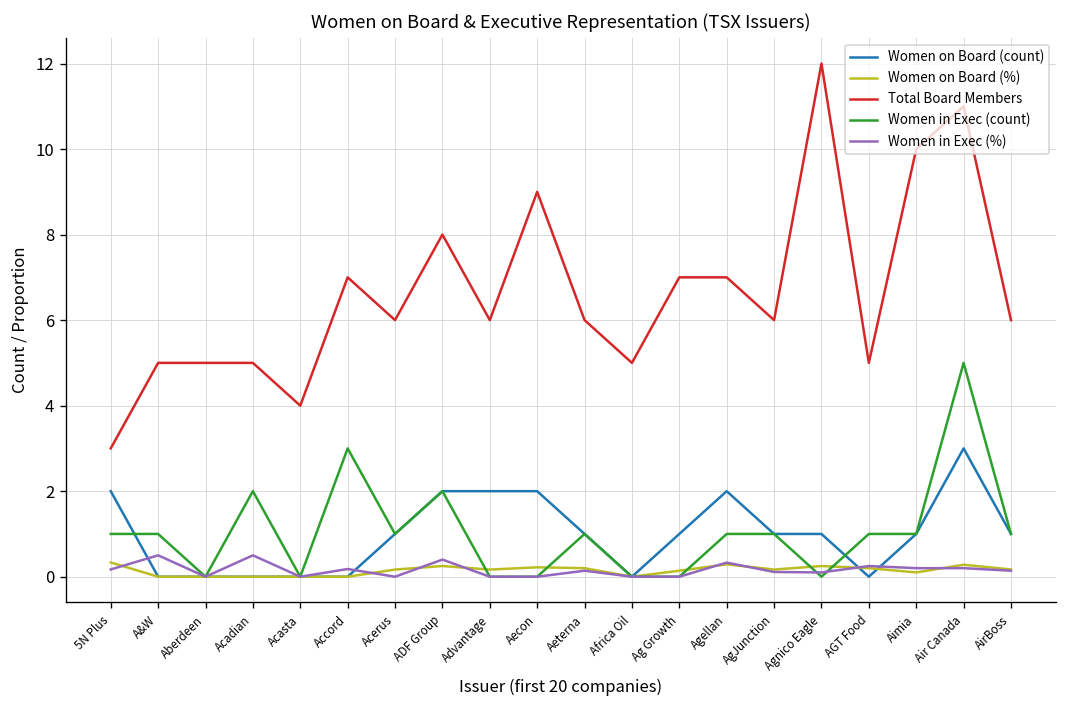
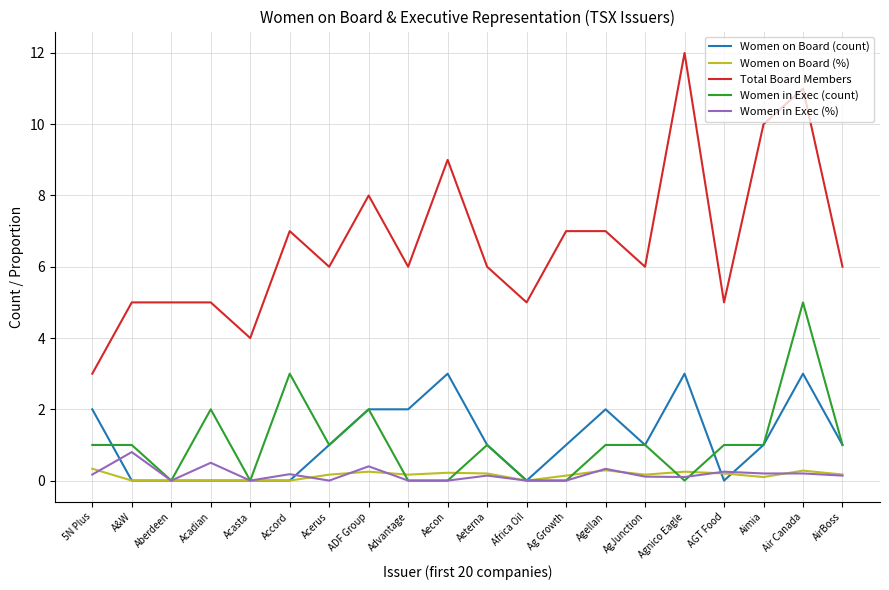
  {
    "Women on Board (count)": {
      "5N Plus": 2,
      "Advantage": 2,
-     "Aecon": 2,
+     "Aecon": 3,
      "Ag Growth": 1,
      "Agellan": 2,
-     "Agnico Eagle": 1,
+     "Agnico Eagle": 3,
      "AGT Food": 0,
      "Air Canada": 3
    },
    "Women on Board (%)": {
      "5N Plus": 0.3,
      "Acerus": 0.2,
      "ADF Group": 0.3,
      "Advantage": 0.2,
      "Aecon": 0.2,
      "Ag Growth": 0.1,
      "Agnico Eagle": 0.3,
      "Aimia": 0.1,
      "Air Canada": 0.3
    },
    "Total Board Members": {
      "5N Plus": 3.0,
      "A&W": 5.0,
      "Aberdeen": 5.0,
      "Acadian": 5.0,
      "Acasta": 4.0,
      "Accord": 7.0,
      "Acerus": 6.0,
      "ADF Group": 8.0,
      "Advantage": 6.0,
      "Aecon": 9.0,
      "Aeterna": 6.0,
      "Africa Oil": 5.0,
      "Ag Growth": 7.0,
      "Agellan": 7.0,
      "AgJunction": 6.0,
      "Agnico Eagle": 12.0,
      "AGT Food": 5.0,
      "Aimia": 10.0,
      "AirBoss": 6.0
    },
    "Women in Exec (count)": {
      "5N Plus": 1.0,
      "A&W": 1.0,
      "Acadian": 2.0,
      "Accord": 3.0,
      "Agellan": 1.0,
      "Agnico Eagle": 0.0,
      "AGT Food": 1.0,
      "Air Canada": 5.0
    },
    "Women in Exec (%)": {
      "5N Plus": 0.2,
-     "A&W": 0.5,
+     "A&W": 0.8,
      "Acadian": 0.5,
      "Accord": 0.2,
      "Acerus": 0.0,
      "ADF Group": 0.4,
      "Agnico Eagle": 0.1,
      "Aimia": 0.2,
      "Air Canada": 0.2
    }
  }
